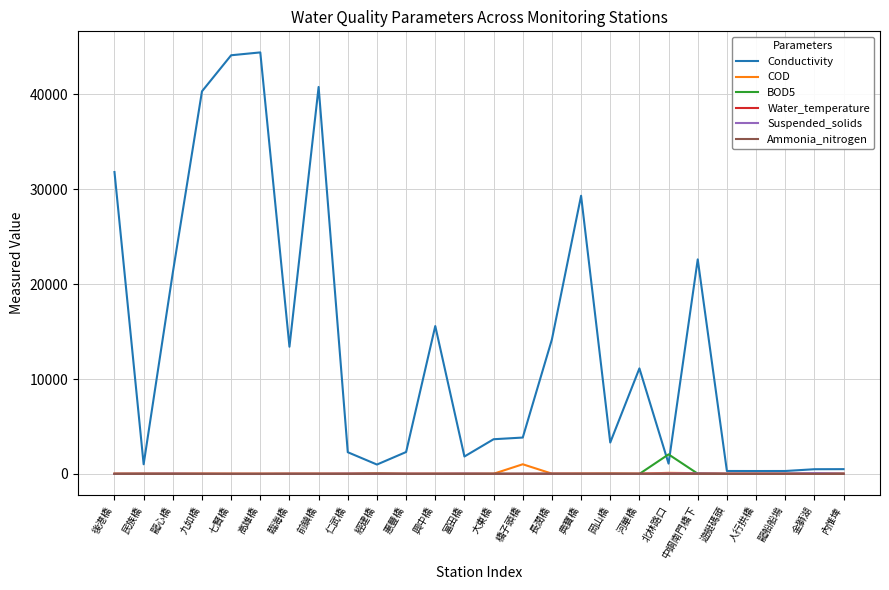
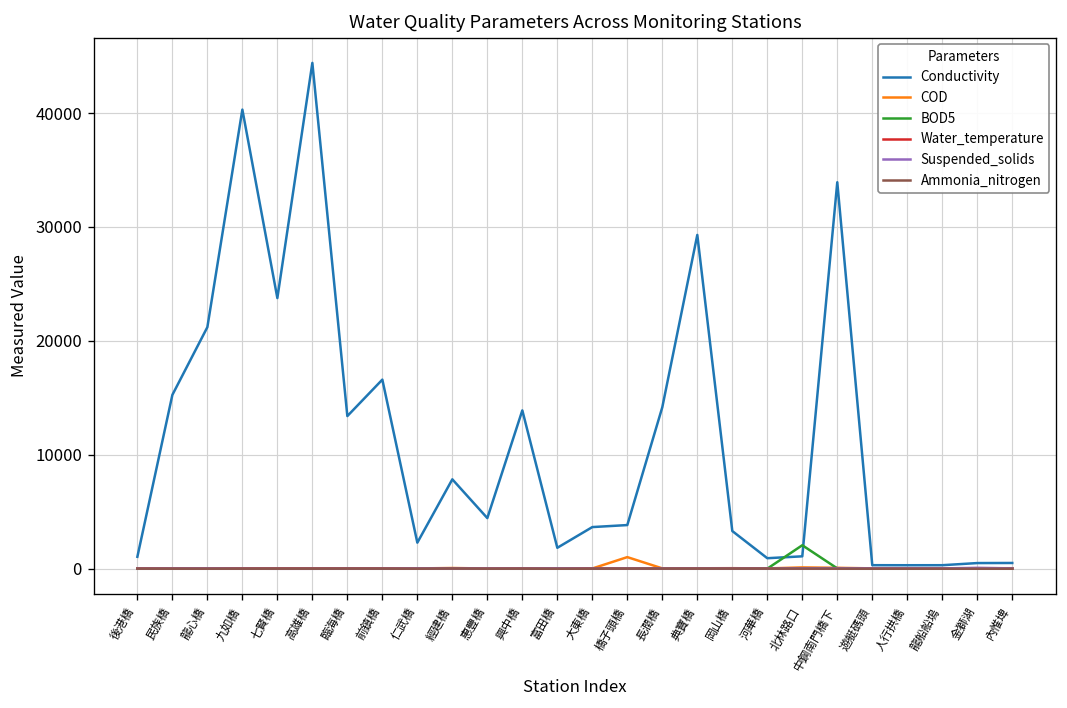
  {
    "Conductivity": {
-     "後港橋": 32000,
-     "民族橋": 1000,
+     "後港橋": 1000,
+     "民族橋": 15000,
      "龍心橋": 21000,
      "九如橋": 40000,
-     "七賢橋": 44000,
+     "七賢橋": 24000,
      "高雄橋": 44000,
      "臨海橋": 13000,
-     "前鎮橋": 41000,
+     "前鎮橋": 17000,
      "仁武橋": 2000,
-     "經建橋": 1000,
-     "惠豐橋": 2000,
-     "興中橋": 16000,
+     "經建橋": 8000,
+     "惠豐橋": 4000,
+     "興中橋": 14000,
      "富田橋": 2000,
      "大東橋": 4000,
      "橋子頭橋": 4000,
      "長潤橋": 14000,
      "典寶橋": 29000,
      "岡山橋": 3000,
-     "河華橋": 11000,
+     "河華橋": 1000,
      "北林路口": 1000,
-     "中鋼南門橋下": 23000,
+     "中鋼南門橋下": 34000,
      "遊艇碼頭": 0,
      "人行拱橋": 0,
      "龍船船塢": 0,
      "金獅湖": 0,
      "內惟埤": 1000
    },
    "COD": {
      "橋子頭橋": 1000
    },
    "BOD5": {
      "北林路口": 2000
    }
  }
